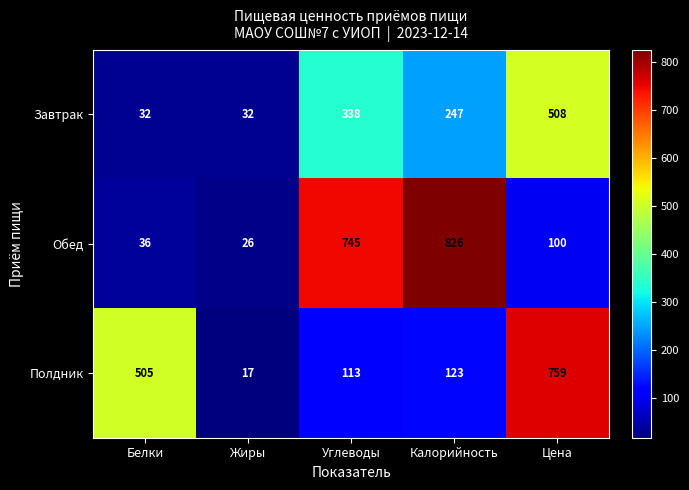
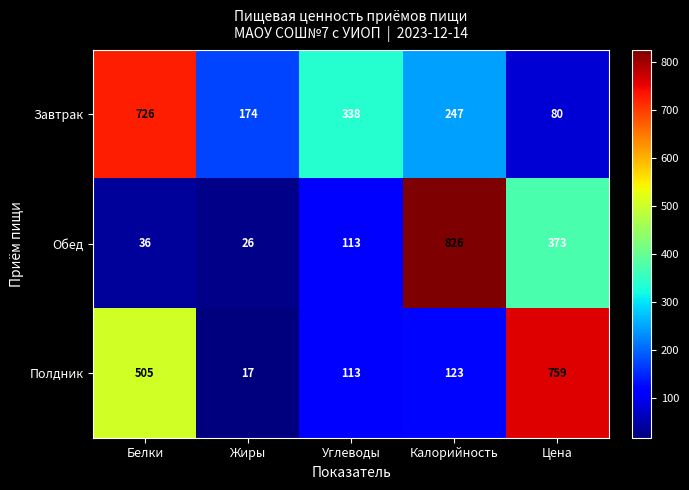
  {
    "Завтрак": {
-     "Белки": 32,
-     "Жиры": 32,
+     "Белки": 726,
+     "Жиры": 174,
      "Углеводы": 338,
      "Калорийность": 247,
-     "Цена": 508
+     "Цена": 80
    },
    "Обед": {
      "Белки": 36,
      "Жиры": 26,
-     "Углеводы": 745,
+     "Углеводы": 113,
      "Калорийность": 826,
-     "Цена": 100
+     "Цена": 373
    },
    "Полдник": {
      "Белки": 505,
      "Жиры": 17,
      "Углеводы": 113,
      "Калорийность": 123,
      "Цена": 759
    }
  }
